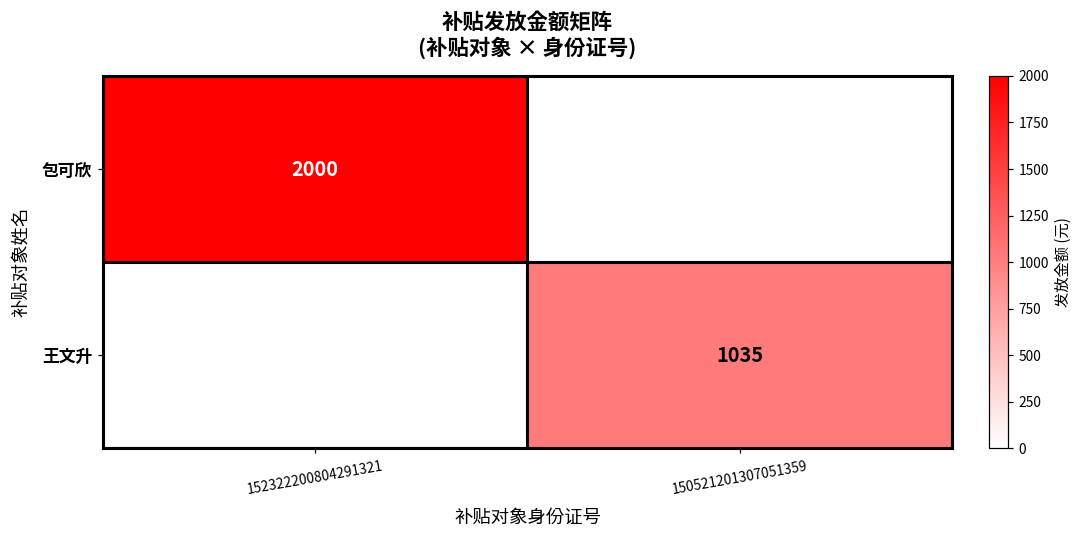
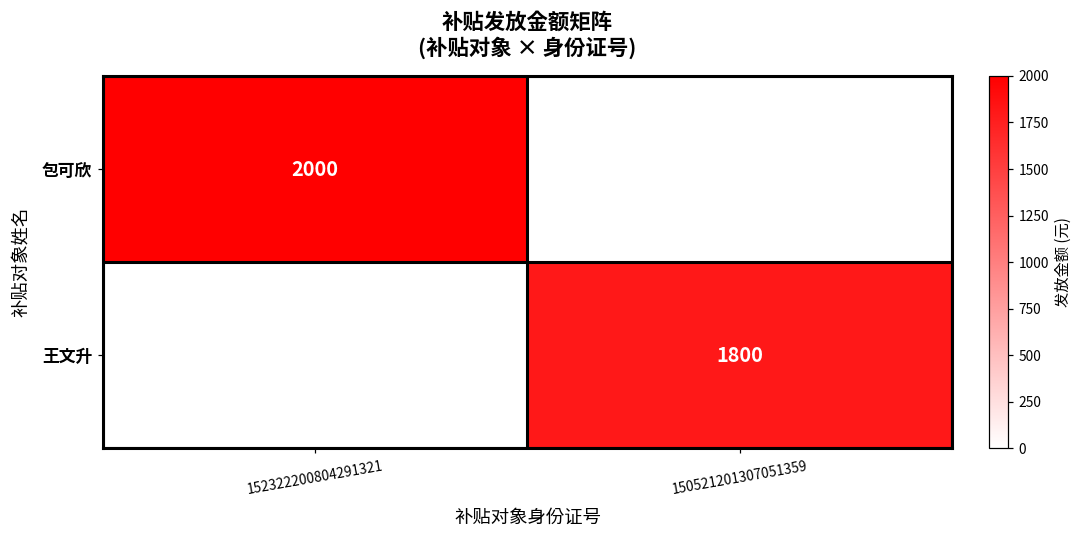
  {
    "包可欣": {
      "152322200804291321": 2000
    },
    "王文升": {
-     "150521201307051359": 1035
+     "150521201307051359": 1800
    }
  }
